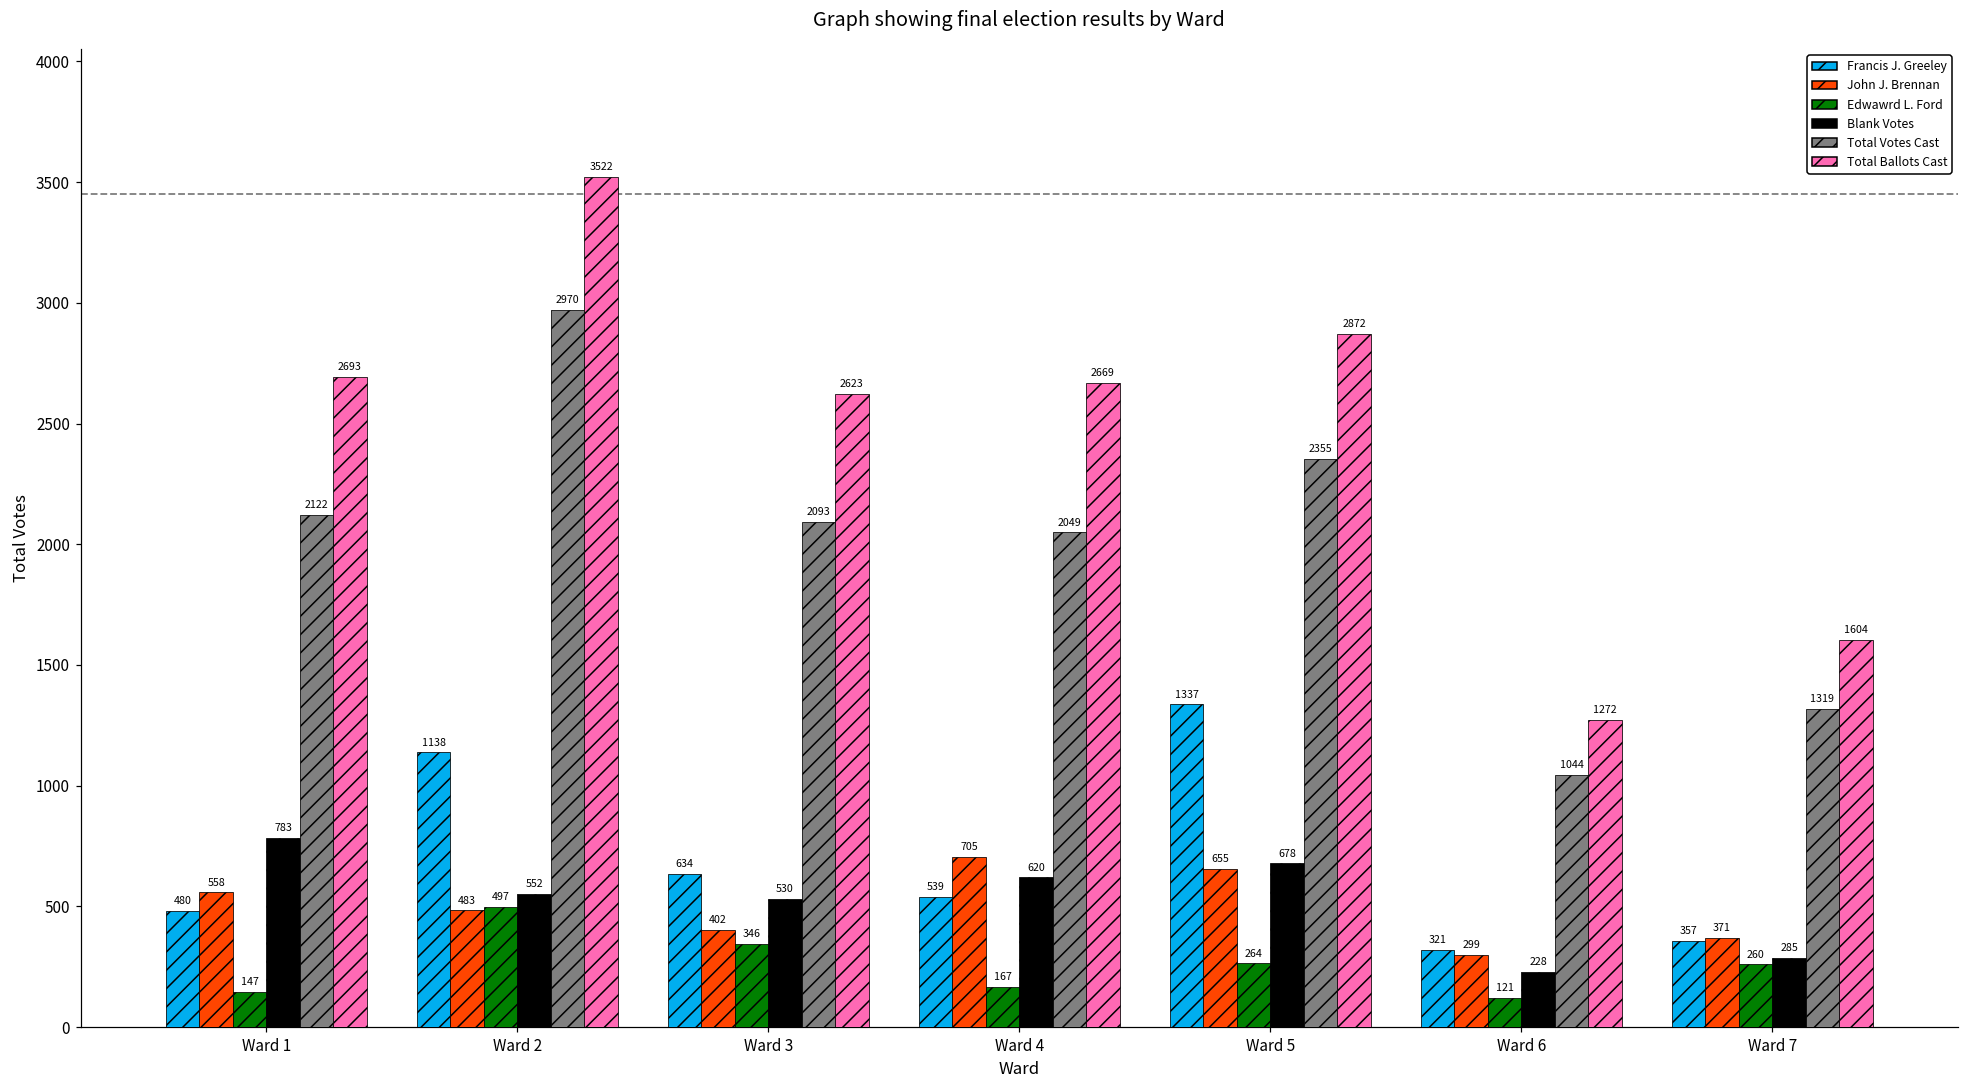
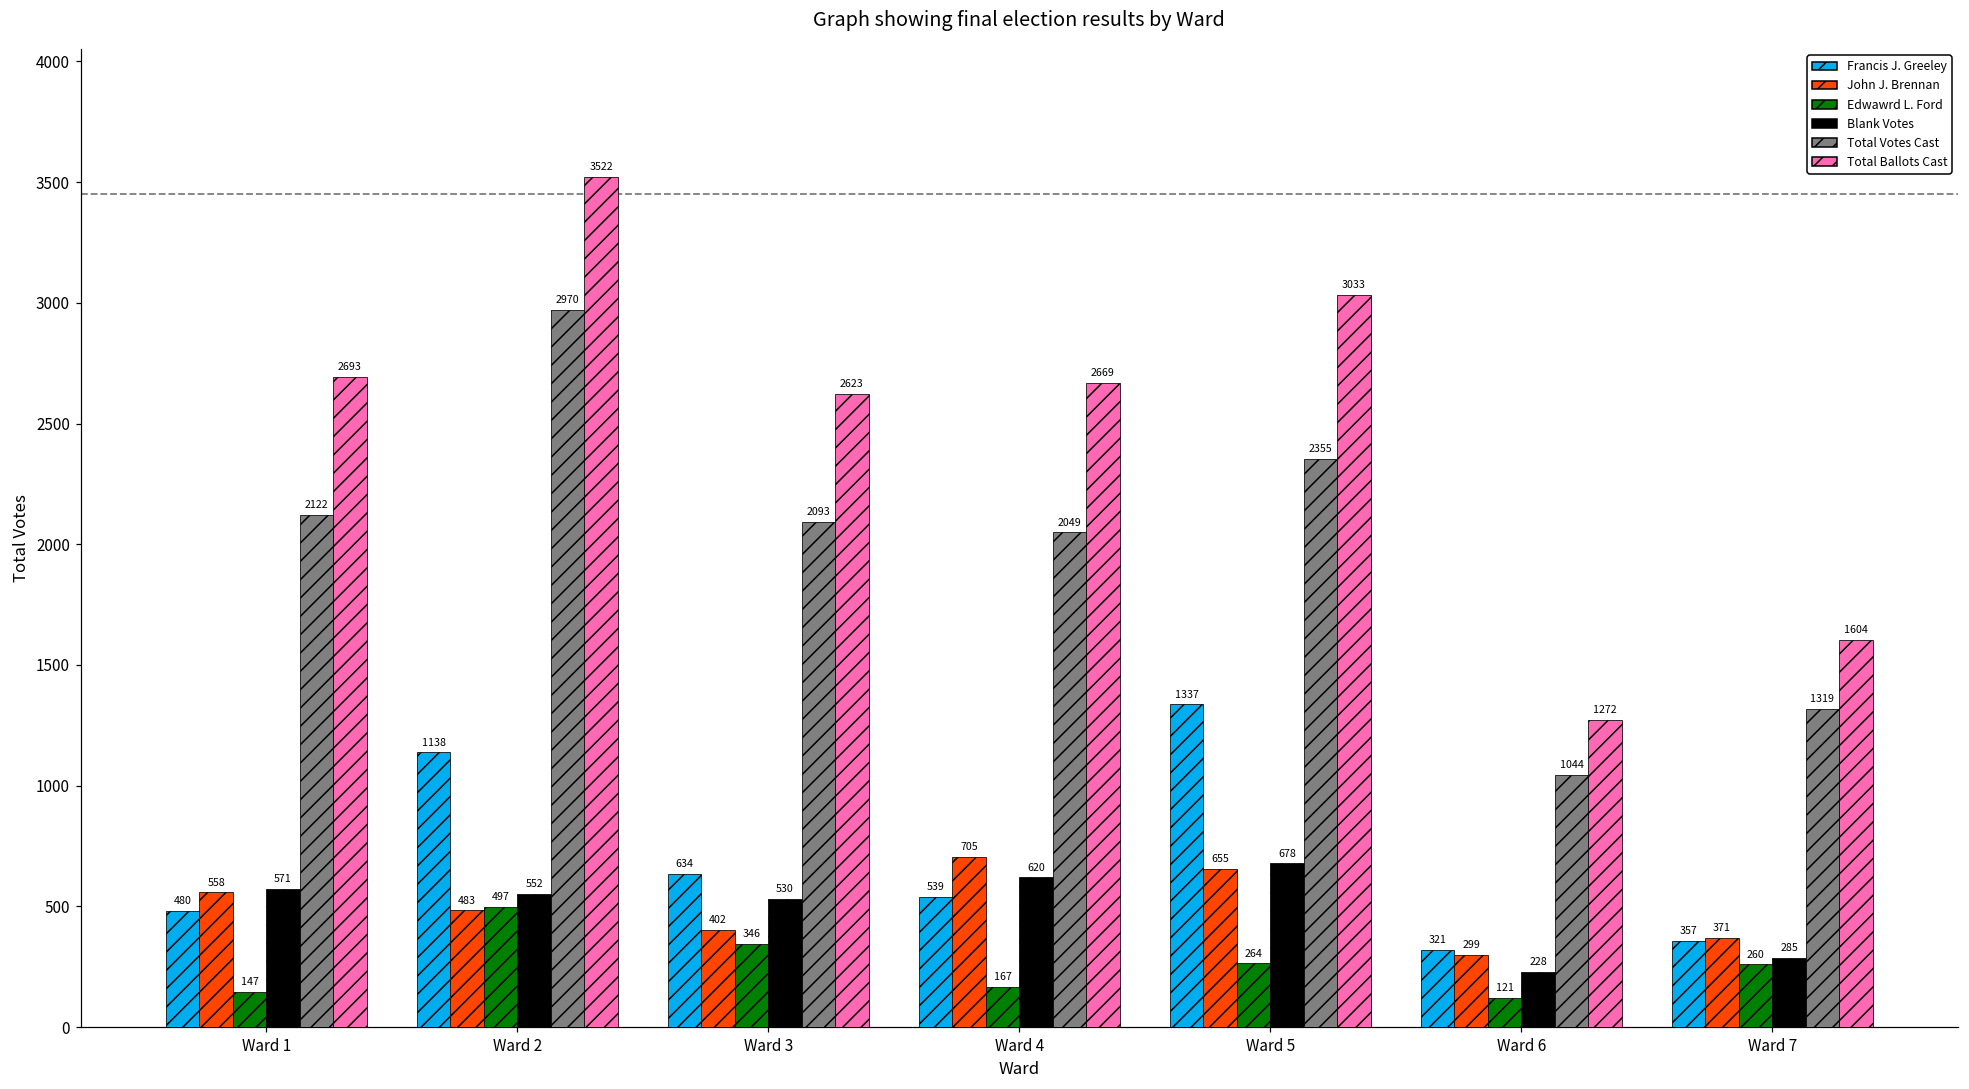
  {
    "Francis J. Greeley": {
      "Ward 1": 480,
      "Ward 2": 1138,
      "Ward 3": 634,
      "Ward 4": 539,
      "Ward 5": 1337,
      "Ward 6": 321,
      "Ward 7": 357
    },
    "John J. Brennan": {
      "Ward 1": 558,
      "Ward 2": 483,
      "Ward 3": 402,
      "Ward 4": 705,
      "Ward 5": 655,
      "Ward 6": 299,
      "Ward 7": 371
    },
    "Edwawrd L. Ford": {
      "Ward 1": 147,
      "Ward 2": 497,
      "Ward 3": 346,
      "Ward 4": 167,
      "Ward 5": 264,
      "Ward 6": 121,
      "Ward 7": 260
    },
    "Blank Votes": {
-     "Ward 1": 783,
+     "Ward 1": 571,
      "Ward 2": 552,
      "Ward 3": 530,
      "Ward 4": 620,
      "Ward 5": 678,
      "Ward 6": 228,
      "Ward 7": 285
    },
    "Total Votes Cast": {
      "Ward 1": 2122,
      "Ward 2": 2970,
      "Ward 3": 2093,
      "Ward 4": 2049,
      "Ward 5": 2355,
      "Ward 6": 1044,
      "Ward 7": 1319
    },
    "Total Ballots Cast": {
      "Ward 1": 2693,
      "Ward 2": 3522,
      "Ward 3": 2623,
      "Ward 4": 2669,
-     "Ward 5": 2872,
+     "Ward 5": 3033,
      "Ward 6": 1272,
      "Ward 7": 1604
    }
  }
